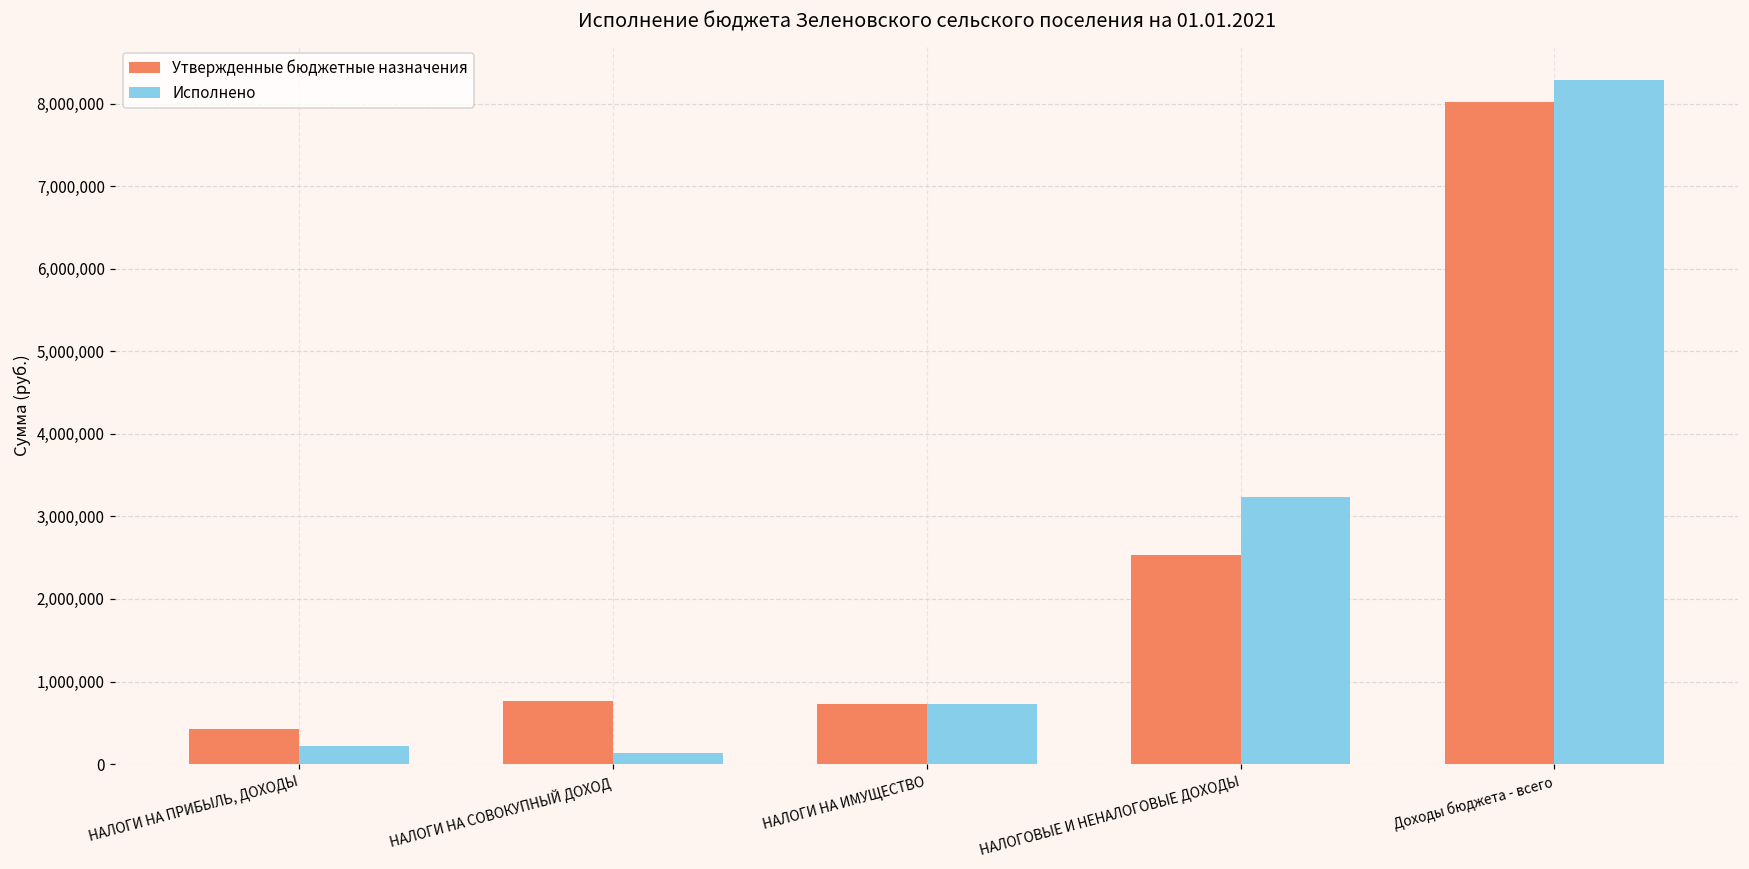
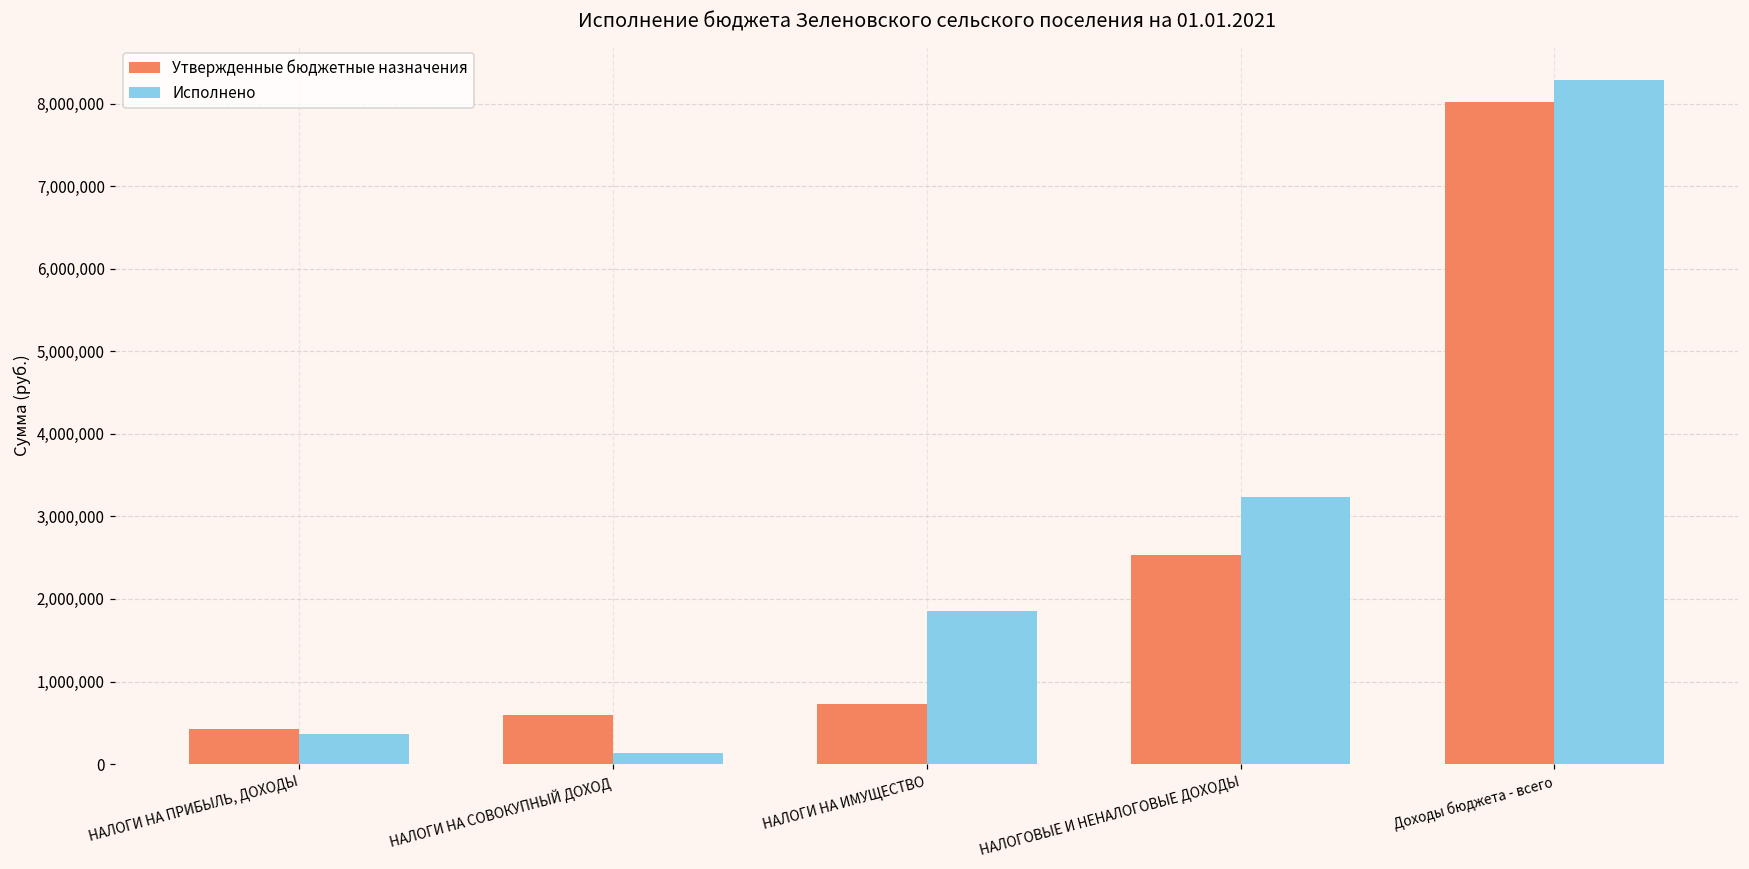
  {
    "Утвержденные бюджетные назначения": {
      "НАЛОГИ НА ПРИБЫЛЬ, ДОХОДЫ": "400,000",
-     "НАЛОГИ НА СОВОКУПНЫЙ ДОХОД": "800,000",
+     "НАЛОГИ НА СОВОКУПНЫЙ ДОХОД": "600,000",
      "НАЛОГИ НА ИМУЩЕСТВО": "700,000",
      "НАЛОГОВЫЕ И НЕНАЛОГОВЫЕ ДОХОДЫ": "2,500,000",
      "Доходы бюджета - всего": "8,000,000"
    },
    "Исполнено": {
-     "НАЛОГИ НА ПРИБЫЛЬ, ДОХОДЫ": "200,000",
+     "НАЛОГИ НА ПРИБЫЛЬ, ДОХОДЫ": "400,000",
      "НАЛОГИ НА СОВОКУПНЫЙ ДОХОД": "100,000",
-     "НАЛОГИ НА ИМУЩЕСТВО": "700,000",
+     "НАЛОГИ НА ИМУЩЕСТВО": "1,900,000",
      "НАЛОГОВЫЕ И НЕНАЛОГОВЫЕ ДОХОДЫ": "3,200,000",
      "Доходы бюджета - всего": "8,300,000"
    }
  }
